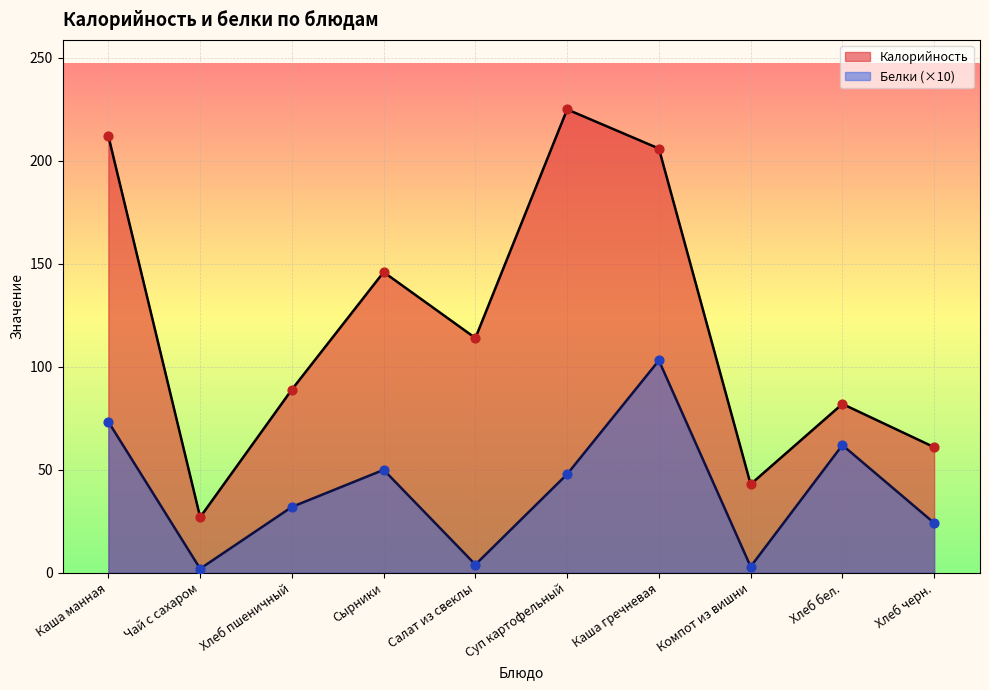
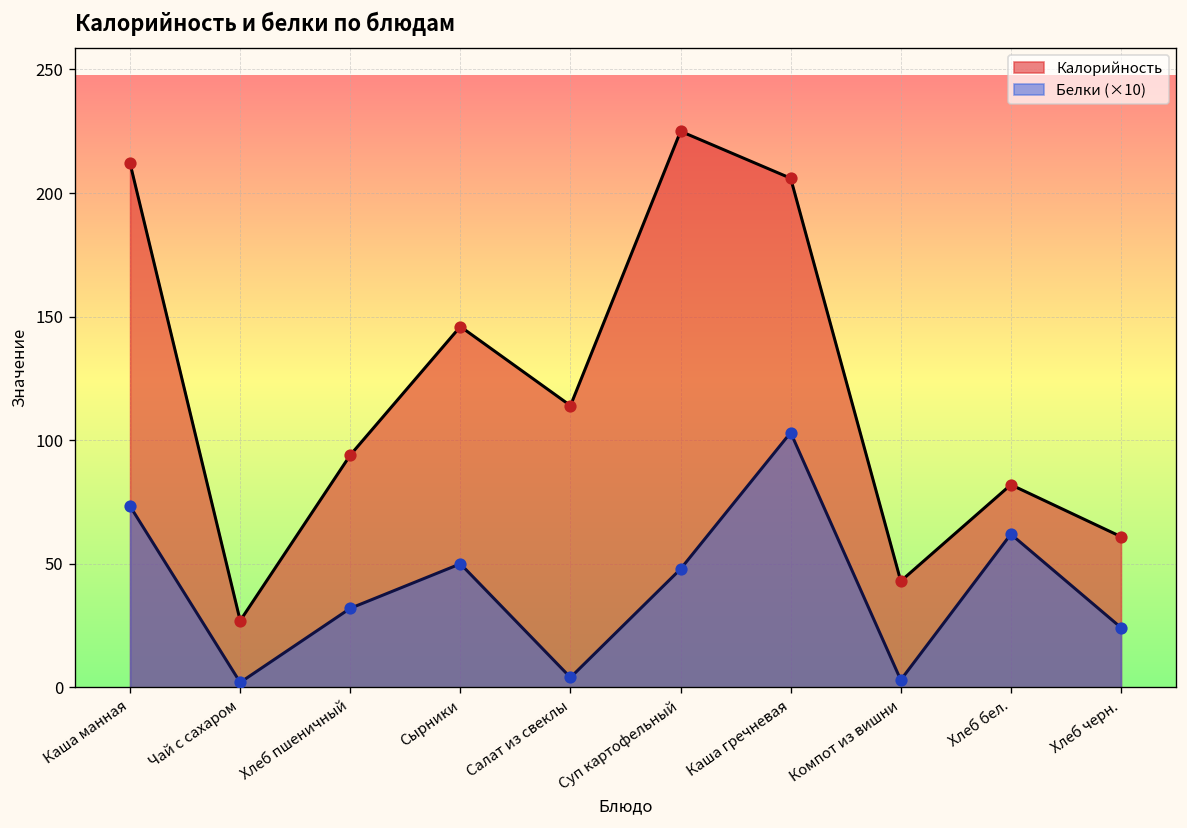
  {
    "Калорийность": {
      "Каша манная": 212,
      "Чай с сахаром": 27,
-     "Хлеб пшеничный": 89,
+     "Хлеб пшеничный": 94,
      "Сырники": 146,
      "Салат из свеклы": 114,
      "Суп картофельный": 225,
      "Каша гречневая": 206,
      "Компот из вишни": 43,
      "Хлеб бел.": 82,
      "Хлеб черн.": 61
    },
    "Белки (×10)": {
      "Каша манная": 73,
      "Чай с сахаром": 2,
      "Хлеб пшеничный": 32,
      "Сырники": 50,
      "Салат из свеклы": 4,
      "Суп картофельный": 48,
      "Каша гречневая": 103,
      "Компот из вишни": 3,
      "Хлеб бел.": 62,
      "Хлеб черн.": 24
    }
  }
